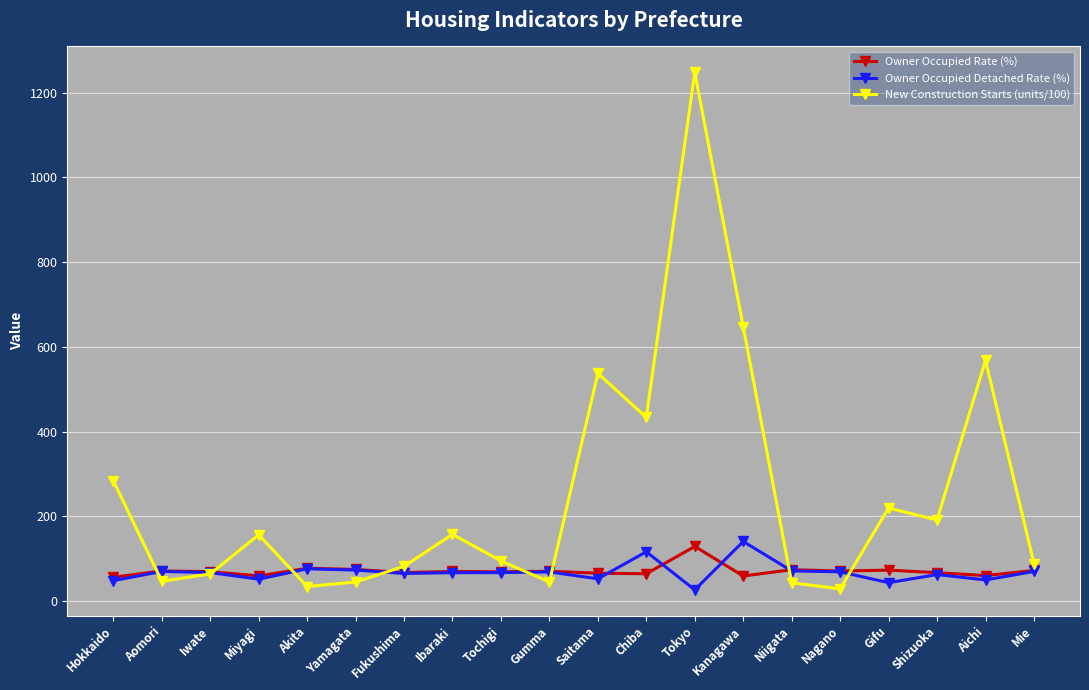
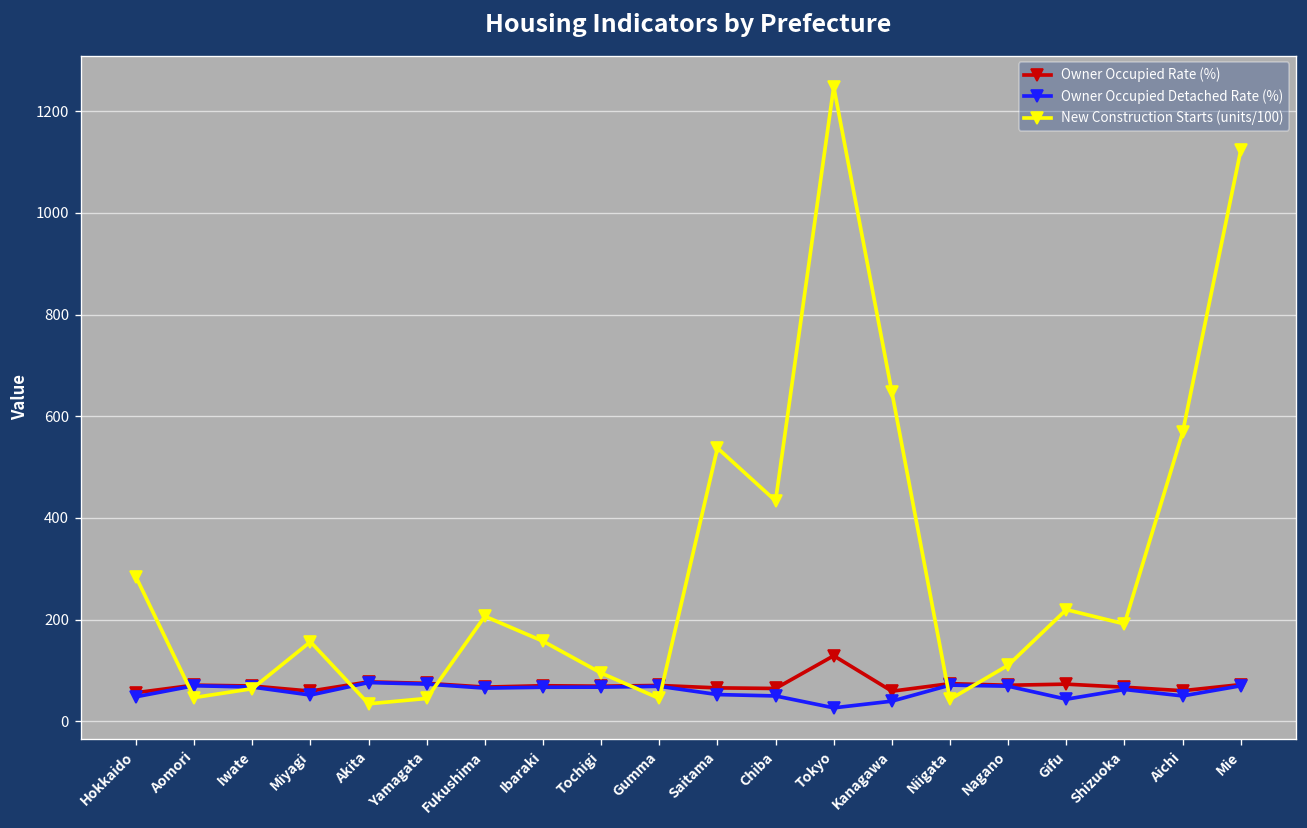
  {
    "Owner Occupied Rate (%)": {
      "Hokkaido": 60,
      "Miyagi": 60,
      "Saitama": 70,
      "Chiba": 60,
      "Tokyo": 130,
      "Kanagawa": 60,
      "Gifu": 70,
      "Aichi": 60
    },
    "Owner Occupied Detached Rate (%)": {
      "Hokkaido": 50,
      "Miyagi": 50,
      "Saitama": 50,
-     "Chiba": 120,
+     "Chiba": 50,
      "Tokyo": 30,
-     "Kanagawa": 140,
+     "Kanagawa": 40,
      "Gifu": 40,
      "Aichi": 50
    },
    "New Construction Starts (units/100)": {
      "Hokkaido": 280,
      "Aomori": 50,
      "Miyagi": 160,
      "Akita": 30,
      "Yamagata": 50,
-     "Fukushima": 80,
+     "Fukushima": 210,
      "Ibaraki": 160,
      "Tochigi": 100,
      "Gumma": 50,
      "Saitama": 540,
      "Chiba": 430,
      "Tokyo": 1250,
      "Kanagawa": 650,
      "Niigata": 40,
-     "Nagano": 30,
+     "Nagano": 110,
      "Gifu": 220,
      "Shizuoka": 190,
      "Aichi": 570,
-     "Mie": 90
+     "Mie": 1120
    }
  }
